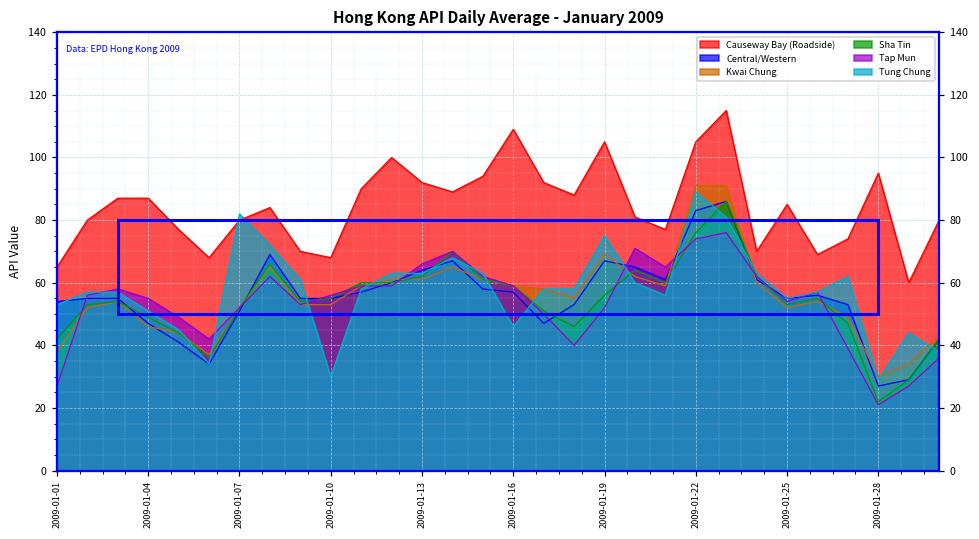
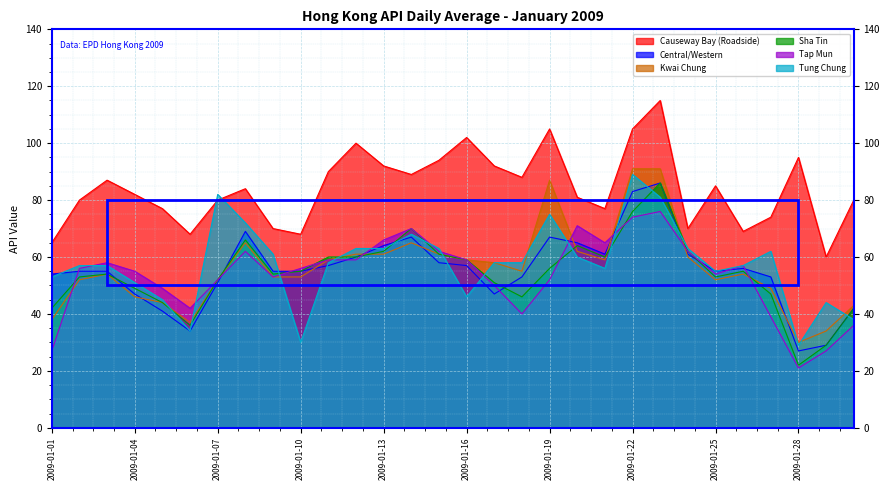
  {
    "Causeway Bay (Roadside)": {
      "2009-01-01": 65,
-     "2009-01-04": 87,
+     "2009-01-04": 82,
      "2009-01-07": 80,
      "2009-01-10": 68,
      "2009-01-13": 92,
-     "2009-01-16": 109,
+     "2009-01-16": 102,
      "2009-01-19": 105,
      "2009-01-22": 105,
      "2009-01-25": 85,
      "2009-01-28": 95
    },
    "Central/Western": {
      "2009-01-01": 54,
      "2009-01-04": 47,
      "2009-01-07": 51,
      "2009-01-13": 64,
      "2009-01-16": 57,
      "2009-01-19": 67,
      "2009-01-22": 83,
      "2009-01-28": 27
    },
    "Kwai Chung": {
      "2009-01-01": 38,
      "2009-01-04": 46,
      "2009-01-10": 53,
      "2009-01-13": 61,
-     "2009-01-19": 69,
+     "2009-01-19": 87,
      "2009-01-22": 91,
      "2009-01-25": 52,
      "2009-01-28": 30
    },
    "Sha Tin": {
      "2009-01-01": 42,
      "2009-01-04": 49,
      "2009-01-13": 62,
      "2009-01-19": 56,
      "2009-01-22": 76,
      "2009-01-25": 53,
      "2009-01-28": 22
    },
    "Tap Mun": {
      "2009-01-01": 27,
      "2009-01-04": 55,
      "2009-01-10": 56,
      "2009-01-13": 66,
      "2009-01-19": 52,
      "2009-01-22": 74,
      "2009-01-25": 54,
      "2009-01-28": 21
    },
    "Tung Chung": {
      "2009-01-01": 53,
      "2009-01-04": 51,
      "2009-01-07": 82,
      "2009-01-10": 30,
      "2009-01-13": 63,
      "2009-01-16": 46,
      "2009-01-19": 75,
      "2009-01-22": 89,
      "2009-01-28": 29
    }
  }
